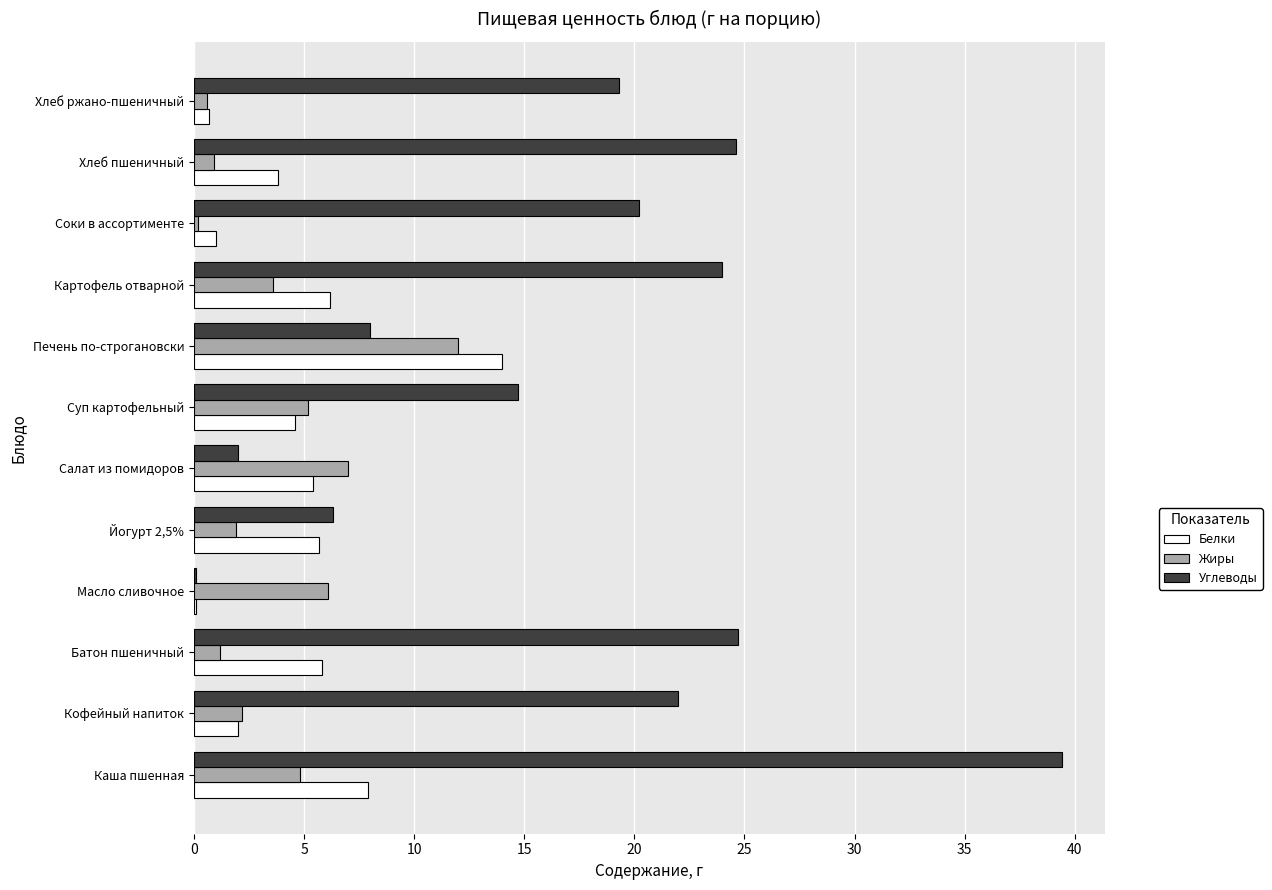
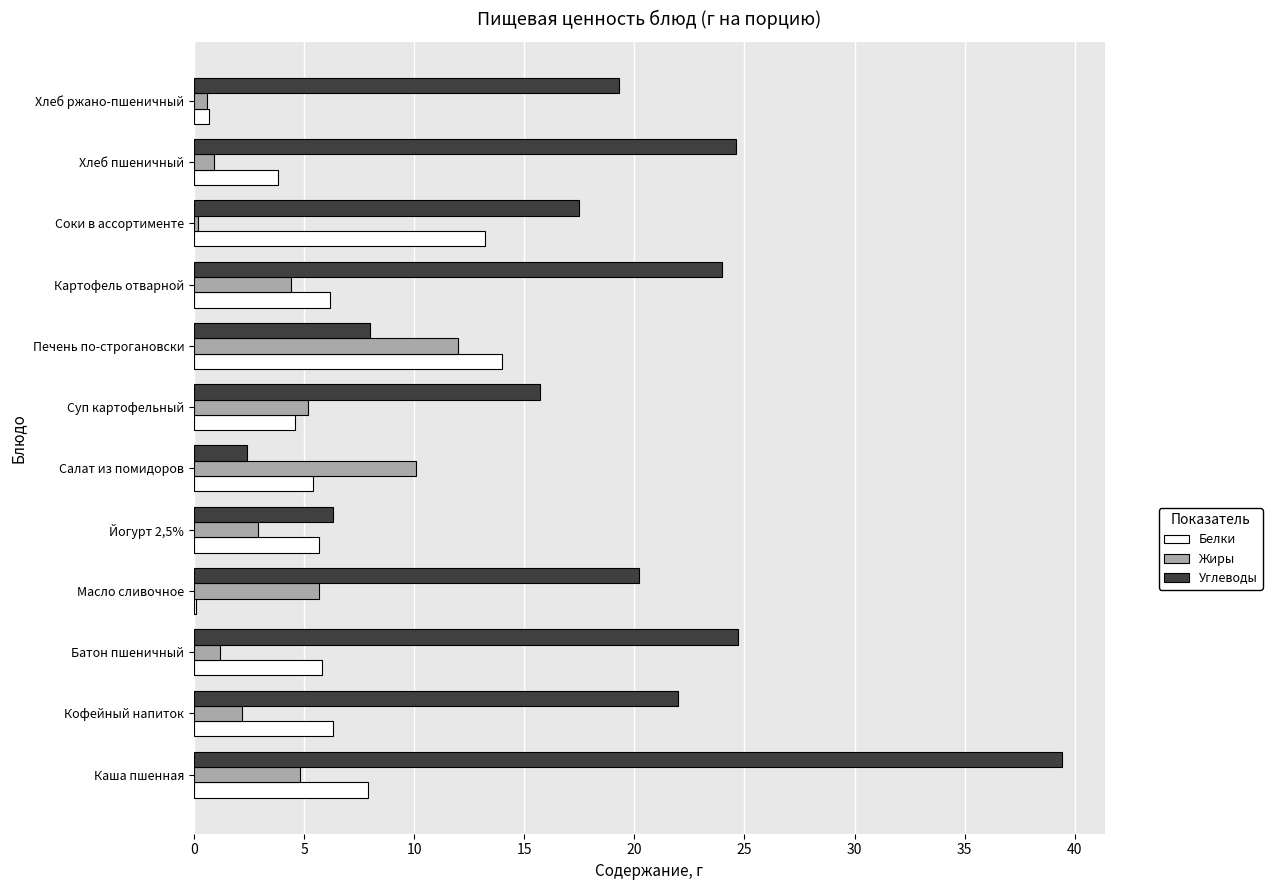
  {
    "Белки": {
      "Хлеб ржано-пшеничный": 0.7,
      "Хлеб пшеничный": 3.8,
-     "Соки в ассортименте": 1.0,
+     "Соки в ассортименте": 13.2,
      "Картофель отварной": 6.2,
      "Печень по-строгановски": 14.0,
      "Суп картофельный": 4.6,
      "Салат из помидоров": 5.4,
      "Йогурт 2,5%": 5.7,
      "Батон пшеничный": 5.8,
-     "Кофейный напиток": 2.0,
+     "Кофейный напиток": 6.3,
      "Каша пшенная": 7.9
    },
    "Жиры": {
      "Хлеб ржано-пшеничный": 0.6,
      "Хлеб пшеничный": 0.9,
      "Соки в ассортименте": 0.2,
-     "Картофель отварной": 3.6,
+     "Картофель отварной": 4.4,
      "Печень по-строгановски": 12.0,
      "Суп картофельный": 5.2,
-     "Салат из помидоров": 7.0,
-     "Йогурт 2,5%": 1.9,
-     "Масло сливочное": 6.1,
+     "Салат из помидоров": 10.1,
+     "Йогурт 2,5%": 2.9,
+     "Масло сливочное": 5.7,
      "Батон пшеничный": 1.2,
      "Кофейный напиток": 2.2,
      "Каша пшенная": 4.8
    },
    "Углеводы": {
      "Хлеб ржано-пшеничный": 19.3,
      "Хлеб пшеничный": 24.6,
-     "Соки в ассортименте": 20.2,
+     "Соки в ассортименте": 17.5,
      "Картофель отварной": 24.0,
      "Печень по-строгановски": 8.0,
-     "Суп картофельный": 14.7,
-     "Салат из помидоров": 2.0,
+     "Суп картофельный": 15.7,
+     "Салат из помидоров": 2.4,
      "Йогурт 2,5%": 6.3,
-     "Масло сливочное": 0.1,
+     "Масло сливочное": 20.2,
      "Батон пшеничный": 24.7,
      "Кофейный напиток": 22.0,
      "Каша пшенная": 39.4
    }
  }
